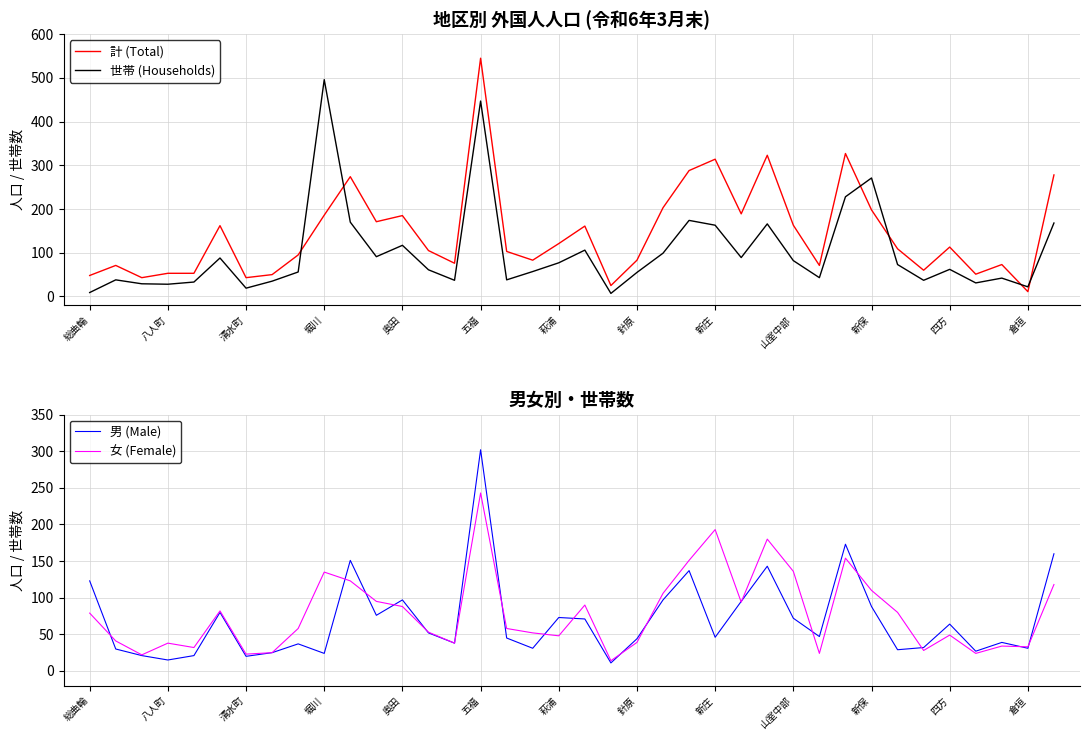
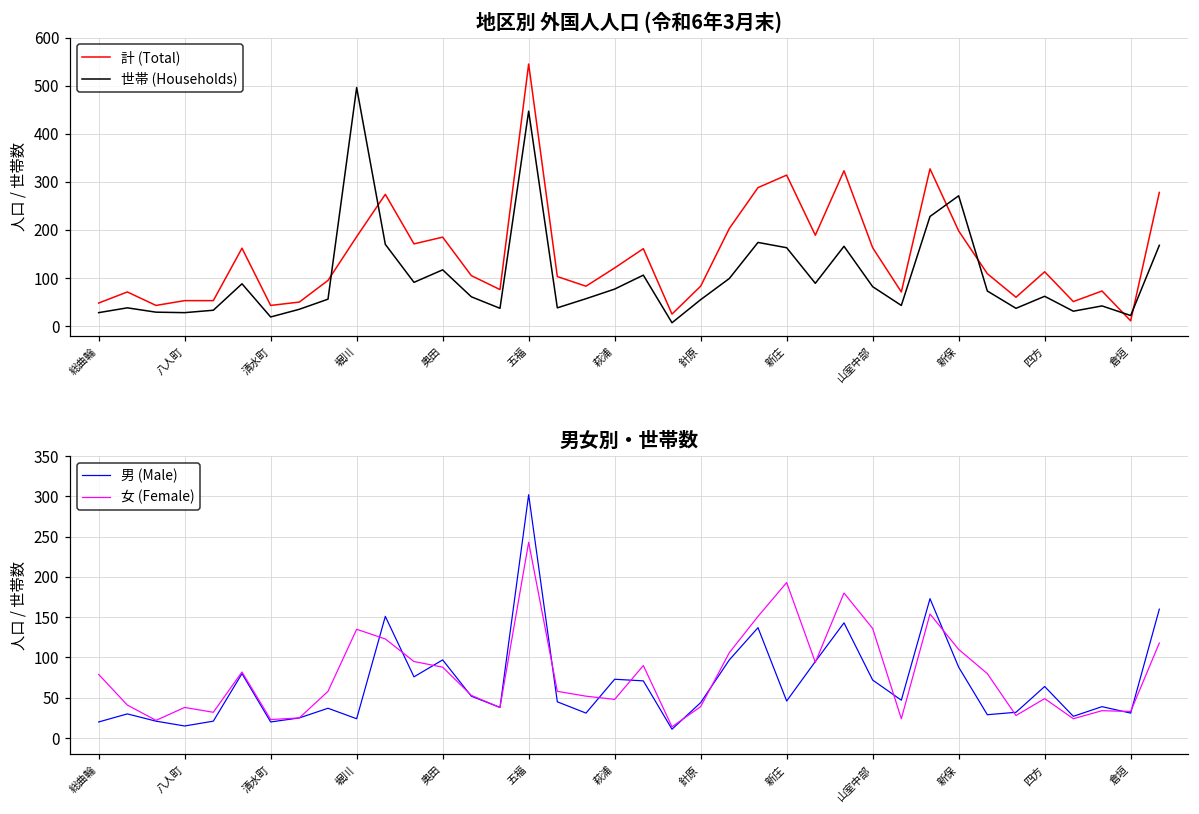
  {
    "地区別 外国人人口 (令和6年3月末)": {
      "計 (Total)": {
        "総曲輪": 50,
        "八人町": 50,
        "清水町": 40,
        "堀川": 190,
        "奥田": 190,
        "五福": 550,
        "萩浦": 120,
        "針原": 80,
        "新庄": 310,
        "山室中部": 160,
        "新保": 200,
        "四方": 110,
        "倉垣": 10
      },
      "世帯 (Households)": {
-       "総曲輪": 10,
+       "総曲輪": 30,
        "八人町": 30,
        "清水町": 20,
        "堀川": 500,
        "奥田": 120,
        "五福": 450,
        "萩浦": 80,
        "針原": 60,
        "新庄": 160,
        "山室中部": 80,
        "新保": 270,
        "四方": 60,
        "倉垣": 20
      }
    },
    "男女別・世帯数": {
      "男 (Male)": {
-       "総曲輪": 120,
+       "総曲輪": 20,
        "八人町": 20,
        "堀川": 20,
        "奥田": 100,
        "五福": 300,
        "萩浦": 70,
        "針原": 40,
        "新庄": 50,
        "山室中部": 70,
        "新保": 90,
        "四方": 60
      },
      "女 (Female)": {
        "総曲輪": 80,
        "八人町": 40,
        "堀川": 140,
        "奥田": 90,
        "五福": 240,
        "萩浦": 50,
        "針原": 40,
        "新庄": 190,
        "山室中部": 140,
        "新保": 110,
        "四方": 50
      }
    }
  }
